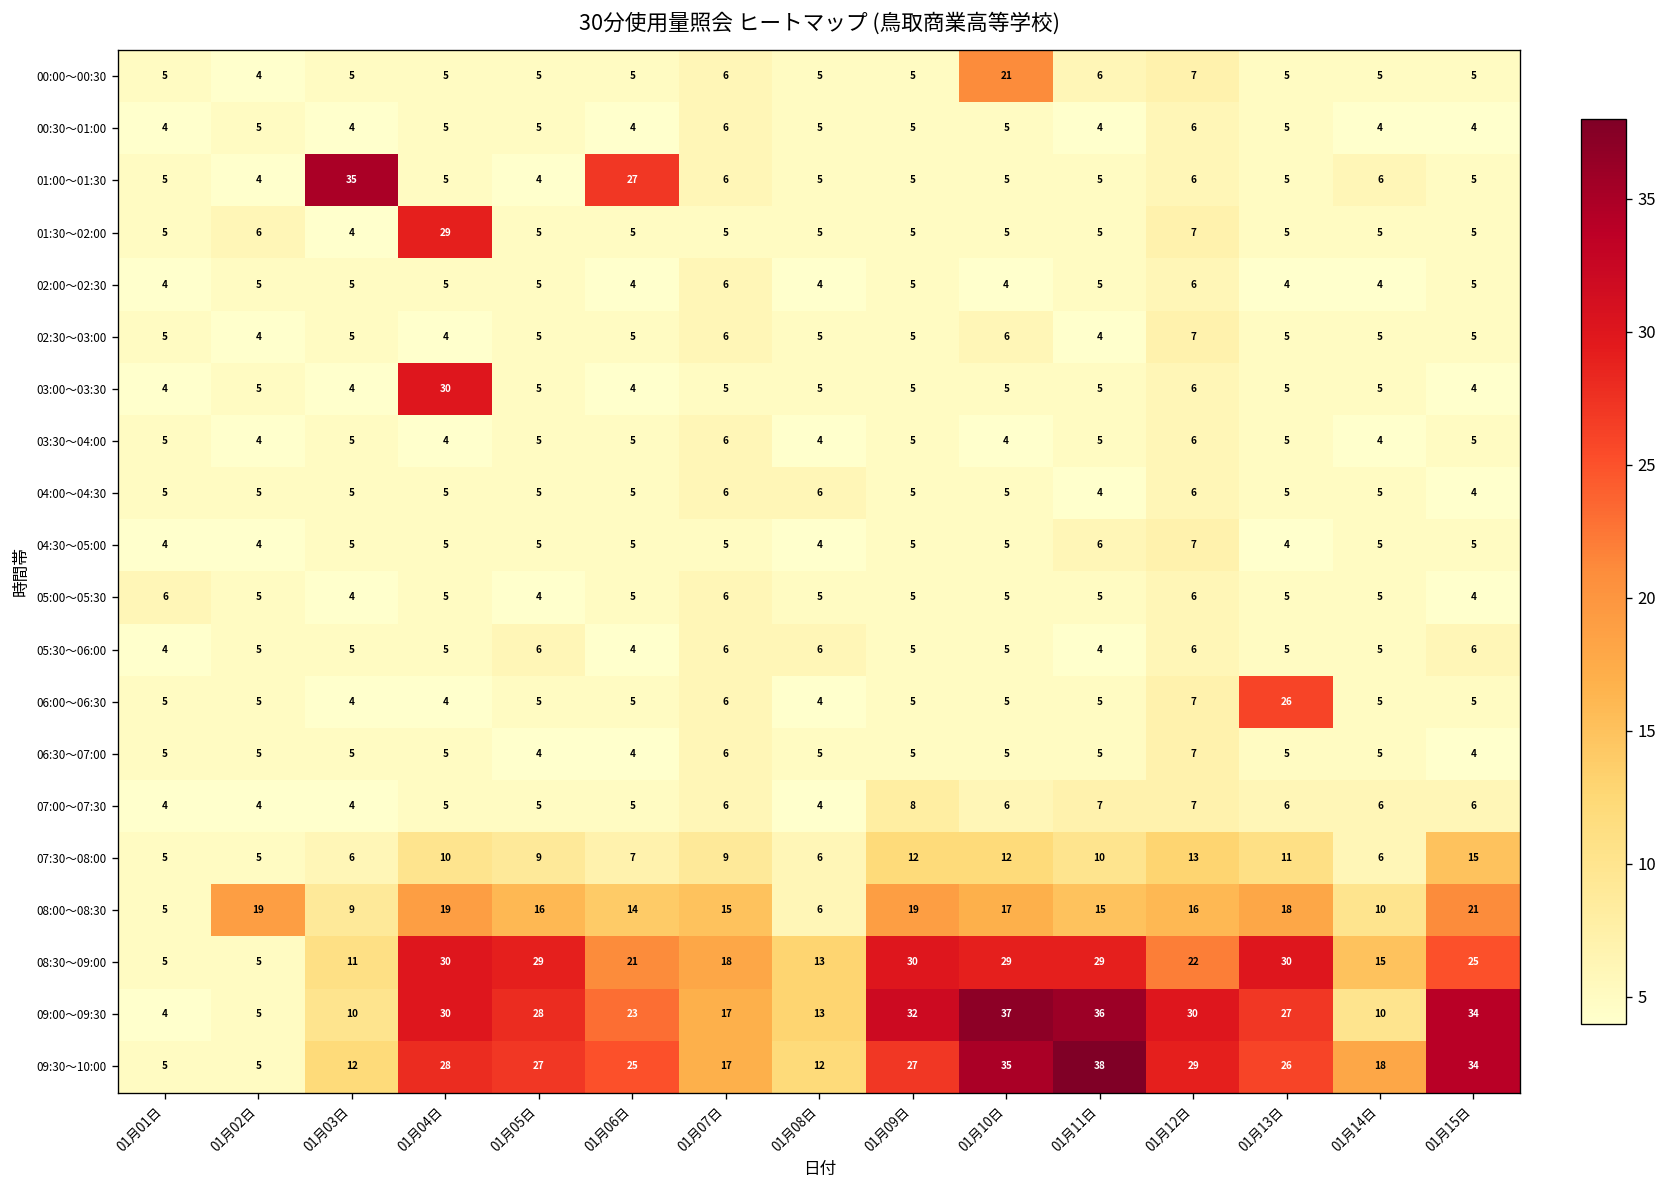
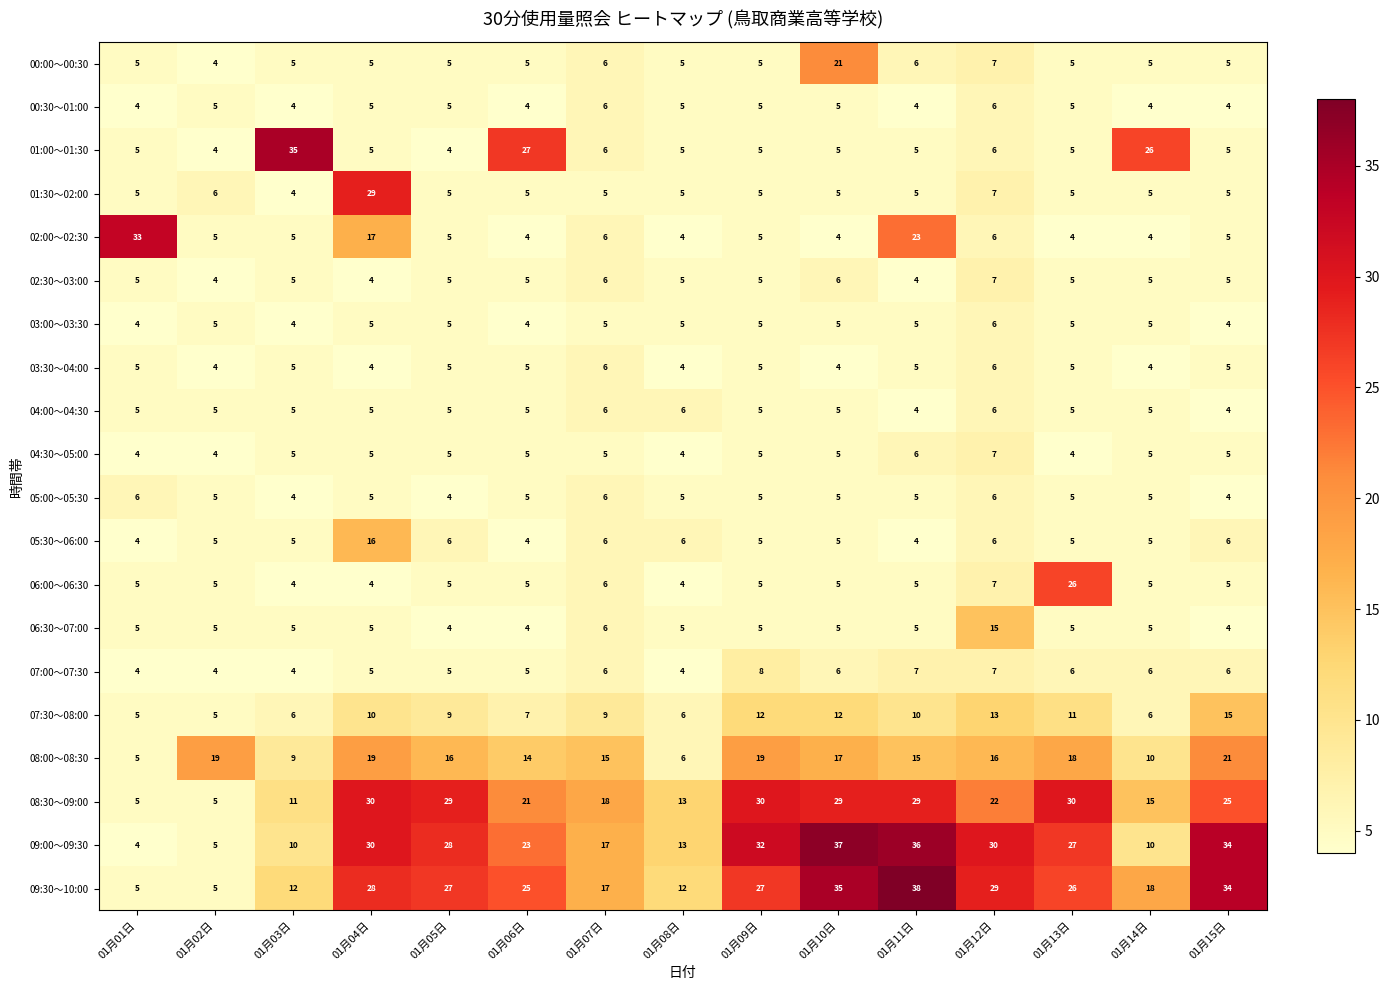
  {
    "01:00～01:30": {
      "01月01日": 5,
      "01月02日": 4,
      "01月03日": 35,
      "01月04日": 5,
      "01月05日": 4,
      "01月06日": 27,
      "01月07日": 6,
      "01月08日": 5,
      "01月09日": 5,
      "01月10日": 5,
      "01月11日": 5,
      "01月12日": 6,
      "01月13日": 5,
-     "01月14日": 6,
+     "01月14日": 26,
      "01月15日": 5
    },
    "02:00～02:30": {
-     "01月01日": 4,
+     "01月01日": 33,
      "01月02日": 5,
      "01月03日": 5,
-     "01月04日": 5,
+     "01月04日": 17,
      "01月05日": 5,
      "01月06日": 4,
      "01月07日": 6,
      "01月08日": 4,
      "01月09日": 5,
      "01月10日": 4,
-     "01月11日": 5,
+     "01月11日": 23,
      "01月12日": 6,
      "01月13日": 4,
      "01月14日": 4,
      "01月15日": 5
    },
    "03:00～03:30": {
      "01月01日": 4,
      "01月02日": 5,
      "01月03日": 4,
-     "01月04日": 30,
+     "01月04日": 5,
      "01月05日": 5,
      "01月06日": 4,
      "01月07日": 5,
      "01月08日": 5,
      "01月09日": 5,
      "01月10日": 5,
      "01月11日": 5,
      "01月12日": 6,
      "01月13日": 5,
      "01月14日": 5,
      "01月15日": 4
    },
    "05:30～06:00": {
      "01月01日": 4,
      "01月02日": 5,
      "01月03日": 5,
-     "01月04日": 5,
+     "01月04日": 16,
      "01月05日": 6,
      "01月06日": 4,
      "01月07日": 6,
      "01月08日": 6,
      "01月09日": 5,
      "01月10日": 5,
      "01月11日": 4,
      "01月12日": 6,
      "01月13日": 5,
      "01月14日": 5,
      "01月15日": 6
    },
    "06:30～07:00": {
      "01月01日": 5,
      "01月02日": 5,
      "01月03日": 5,
      "01月04日": 5,
      "01月05日": 4,
      "01月06日": 4,
      "01月07日": 6,
      "01月08日": 5,
      "01月09日": 5,
      "01月10日": 5,
      "01月11日": 5,
-     "01月12日": 7,
+     "01月12日": 15,
      "01月13日": 5,
      "01月14日": 5,
      "01月15日": 4
    }
  }
